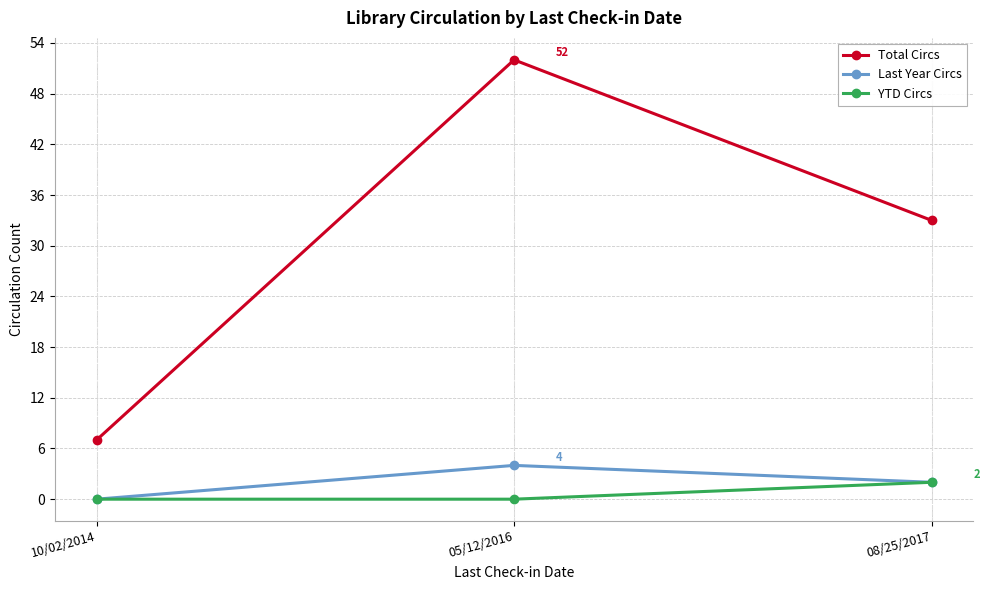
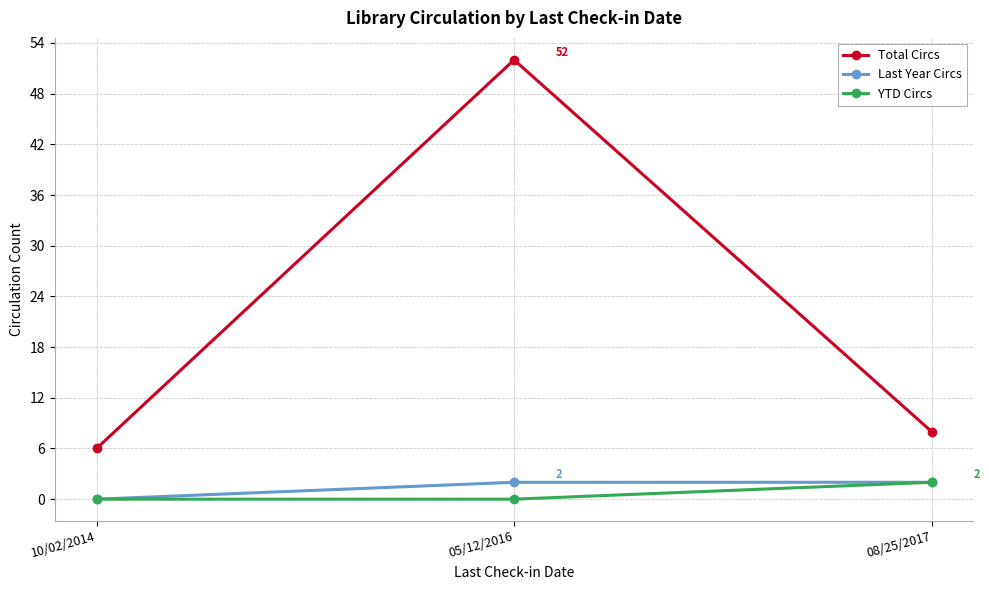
  {
    "Total Circs": {
-     "10/02/2014": 7,
+     "10/02/2014": 6,
      "05/12/2016": 52,
-     "08/25/2017": 33
+     "08/25/2017": 8
    },
    "Last Year Circs": {
-     "05/12/2016": 4
+     "05/12/2016": 2
    },
    "YTD Circs": {
      "05/12/2016": 0
    }
  }
